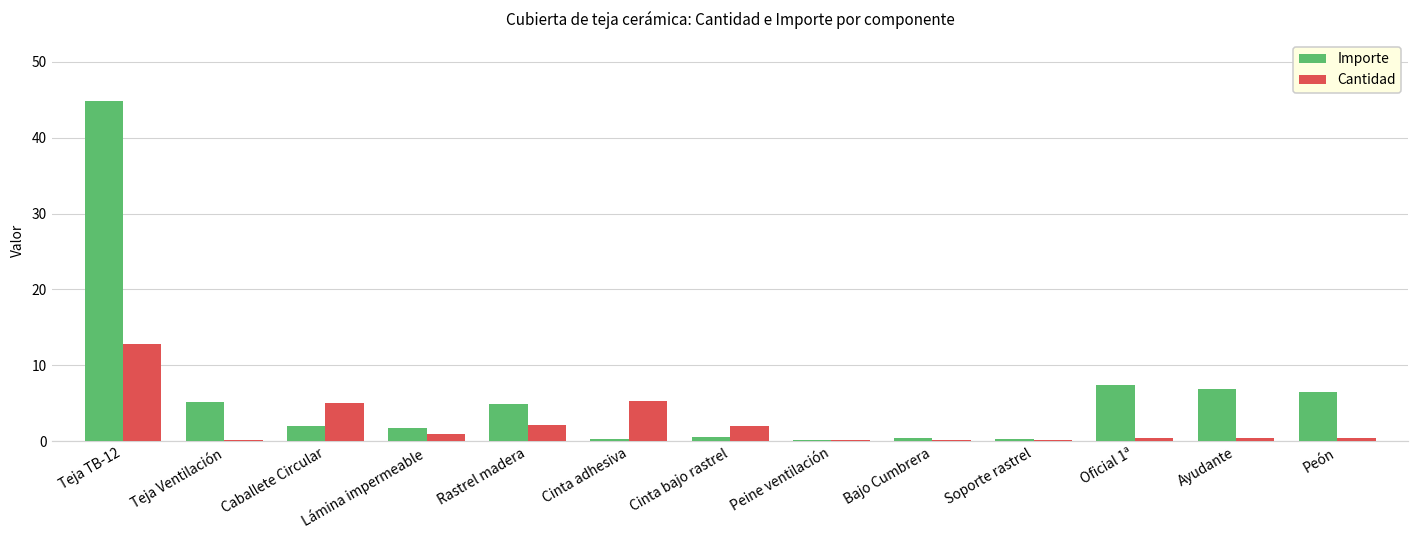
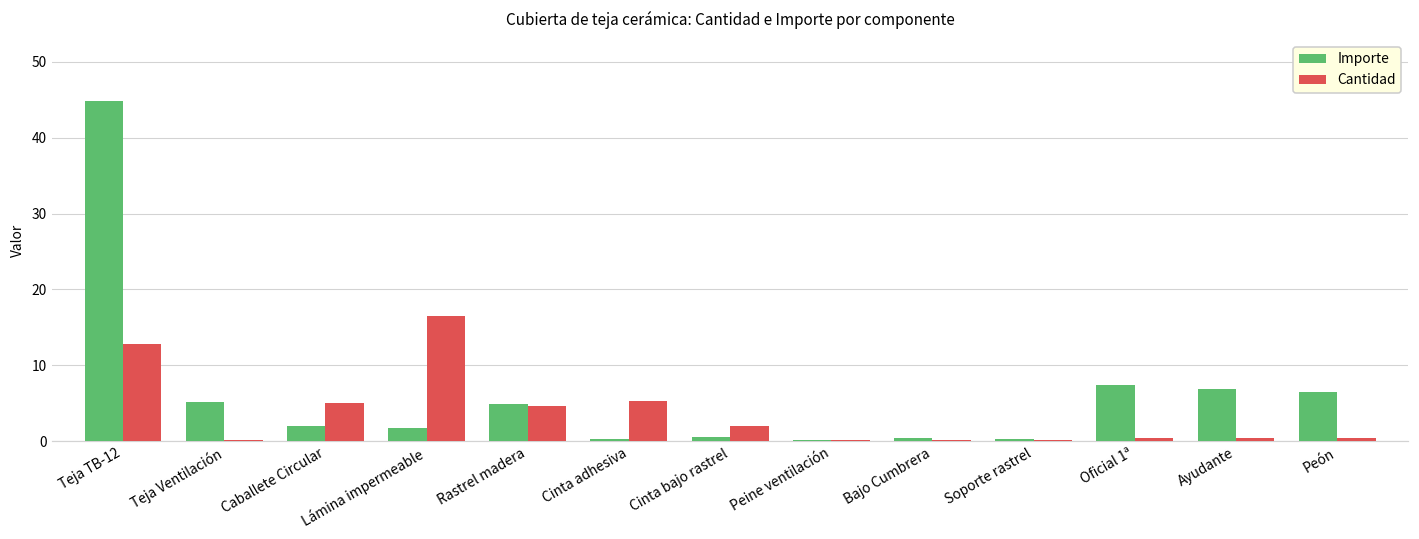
  {
    "Importe": {
      "Teja TB-12": 45,
      "Teja Ventilación": 5,
      "Caballete Circular": 2,
      "Lámina impermeable": 2,
      "Rastrel madera": 5,
      "Cinta bajo rastrel": 1,
      "Bajo Cumbrera": 0,
      "Oficial 1ª": 7,
      "Ayudante": 7,
      "Peón": 7
    },
    "Cantidad": {
      "Teja TB-12": 13,
      "Caballete Circular": 5,
-     "Lámina impermeable": 1,
-     "Rastrel madera": 2,
+     "Lámina impermeable": 17,
+     "Rastrel madera": 5,
      "Cinta adhesiva": 5,
      "Cinta bajo rastrel": 2,
      "Oficial 1ª": 0,
      "Ayudante": 0,
      "Peón": 0
    }
  }
